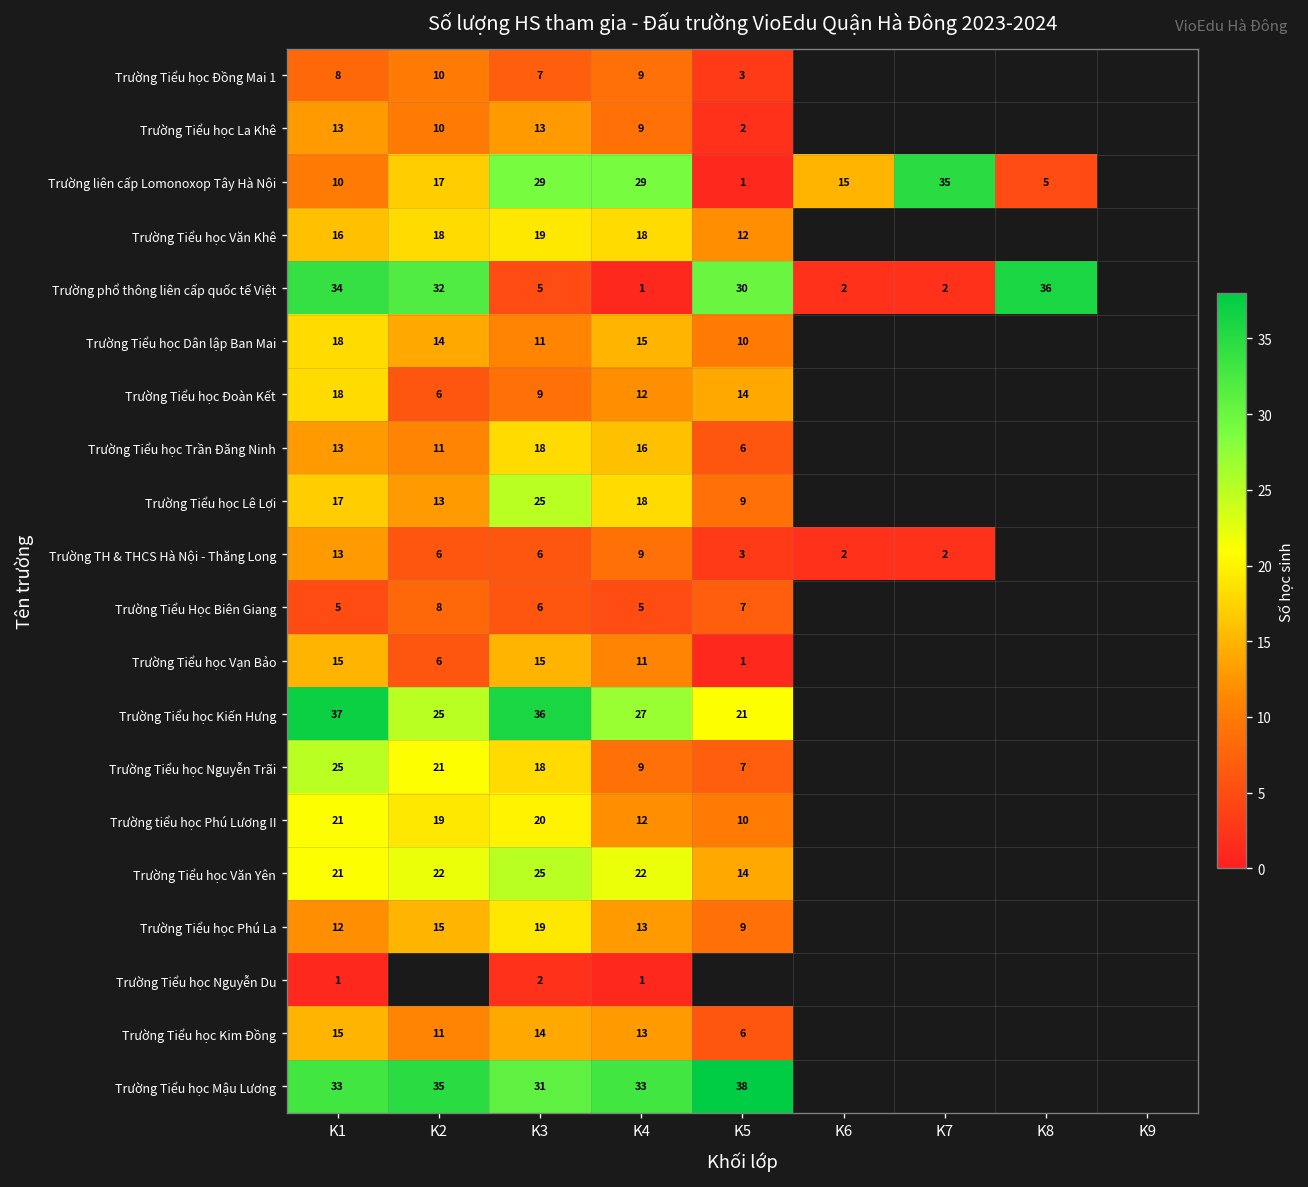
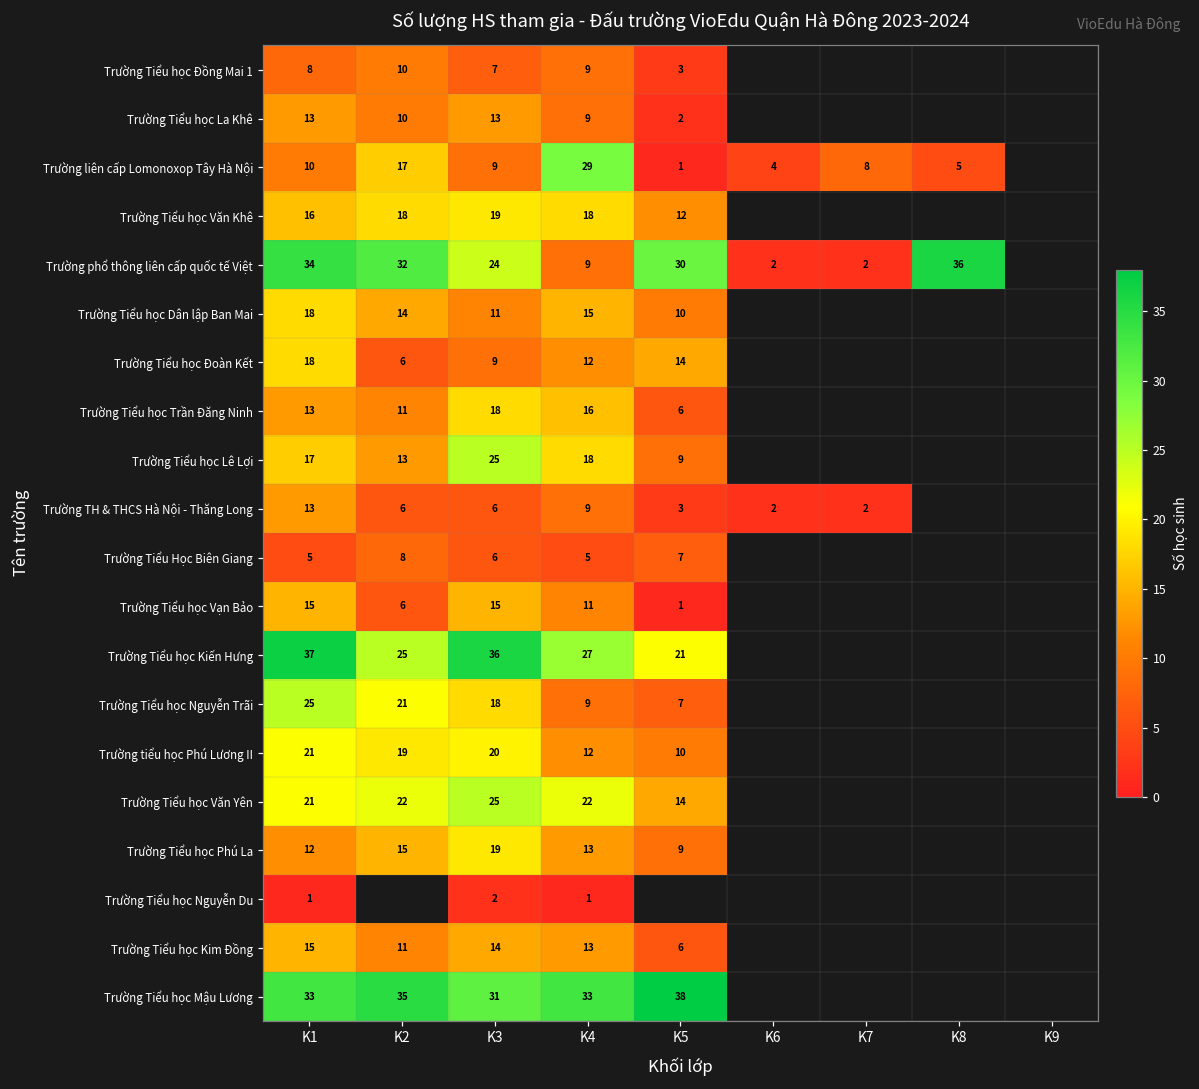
  {
    "Trường Tiểu học Đồng Mai 1": {
      "K1": 8,
      "K2": 10,
      "K3": 7,
      "K4": 9,
      "K5": 3
    },
    "Trường Tiểu học La Khê": {
      "K1": 13,
      "K2": 10,
      "K3": 13,
      "K4": 9,
      "K5": 2
    },
    "Trường liên cấp Lomonoxop Tây Hà Nội": {
      "K1": 10,
      "K2": 17,
-     "K3": 29,
+     "K3": 9,
      "K4": 29,
      "K5": 1,
-     "K6": 15,
-     "K7": 35,
+     "K6": 4,
+     "K7": 8,
      "K8": 5
    },
    "Trường Tiểu học Văn Khê": {
      "K1": 16,
      "K2": 18,
      "K3": 19,
      "K4": 18,
      "K5": 12
    },
    "Trường phổ thông liên cấp quốc tế Việt": {
      "K1": 34,
      "K2": 32,
-     "K3": 5,
-     "K4": 1,
+     "K3": 24,
+     "K4": 9,
      "K5": 30,
      "K6": 2,
      "K7": 2,
      "K8": 36
    },
    "Trường Tiểu học Dân lập Ban Mai": {
      "K1": 18,
      "K2": 14,
      "K3": 11,
      "K4": 15,
      "K5": 10
    },
    "Trường Tiểu học Đoàn Kết": {
      "K1": 18,
      "K2": 6,
      "K3": 9,
      "K4": 12,
      "K5": 14
    },
    "Trường Tiểu học Trần Đăng Ninh": {
      "K1": 13,
      "K2": 11,
      "K3": 18,
      "K4": 16,
      "K5": 6
    },
    "Trường Tiểu học Lê Lợi": {
      "K1": 17,
      "K2": 13,
      "K3": 25,
      "K4": 18,
      "K5": 9
    },
    "Trường TH & THCS Hà Nội - Thăng Long": {
      "K1": 13,
      "K2": 6,
      "K3": 6,
      "K4": 9,
      "K5": 3,
      "K6": 2,
      "K7": 2
    },
    "Trường Tiểu Học Biên Giang": {
      "K1": 5,
      "K2": 8,
      "K3": 6,
      "K4": 5,
      "K5": 7
    },
    "Trường Tiểu học Vạn Bảo": {
      "K1": 15,
      "K2": 6,
      "K3": 15,
      "K4": 11,
      "K5": 1
    },
    "Trường Tiểu học Kiến Hưng": {
      "K1": 37,
      "K2": 25,
      "K3": 36,
      "K4": 27,
      "K5": 21
    },
    "Trường Tiểu học Nguyễn Trãi": {
      "K1": 25,
      "K2": 21,
      "K3": 18,
      "K4": 9,
      "K5": 7
    },
    "Trường tiểu học Phú Lương II": {
      "K1": 21,
      "K2": 19,
      "K3": 20,
      "K4": 12,
      "K5": 10
    },
    "Trường Tiểu học Văn Yên": {
      "K1": 21,
      "K2": 22,
      "K3": 25,
      "K4": 22,
      "K5": 14
    },
    "Trường Tiểu học Phú La": {
      "K1": 12,
      "K2": 15,
      "K3": 19,
      "K4": 13,
      "K5": 9
    },
    "Trường Tiểu học Nguyễn Du": {
      "K1": 1,
      "K3": 2,
      "K4": 1
    },
    "Trường Tiểu học Kim Đồng": {
      "K1": 15,
      "K2": 11,
      "K3": 14,
      "K4": 13,
      "K5": 6
    },
    "Trường Tiểu học Mậu Lương": {
      "K1": 33,
      "K2": 35,
      "K3": 31,
      "K4": 33,
      "K5": 38
    }
  }
